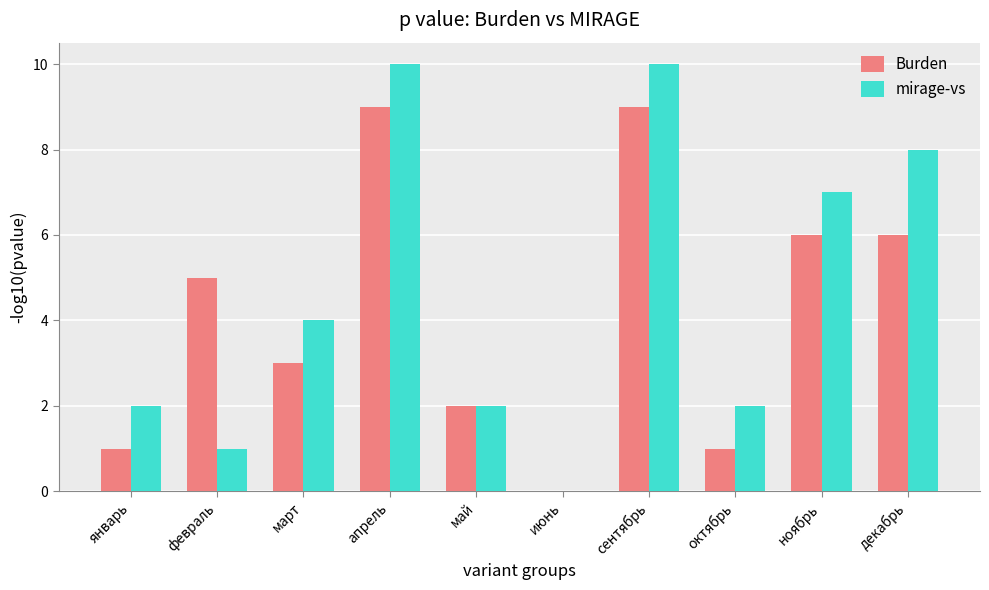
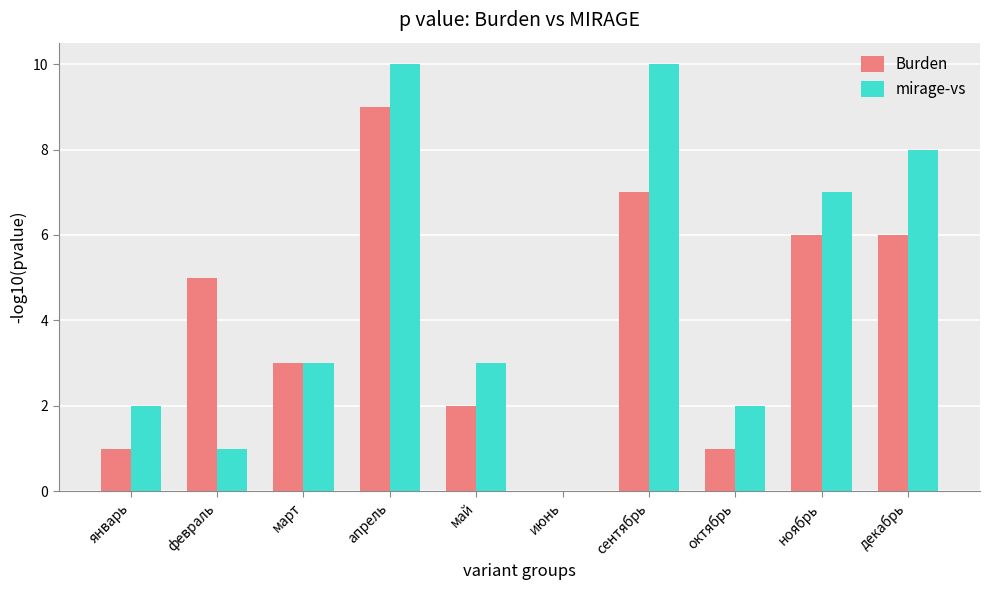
  {
    "Burden": {
      "январь": 1,
      "февраль": 5,
      "март": 3,
      "апрель": 9,
      "май": 2,
      "июнь": 0,
-     "сентябрь": 9,
+     "сентябрь": 7,
      "октябрь": 1,
      "ноябрь": 6,
      "декабрь": 6
    },
    "mirage-vs": {
      "январь": 2,
      "февраль": 1,
-     "март": 4,
+     "март": 3,
      "апрель": 10,
-     "май": 2,
+     "май": 3,
      "июнь": 0,
      "сентябрь": 10,
      "октябрь": 2,
      "ноябрь": 7,
      "декабрь": 8
    }
  }
